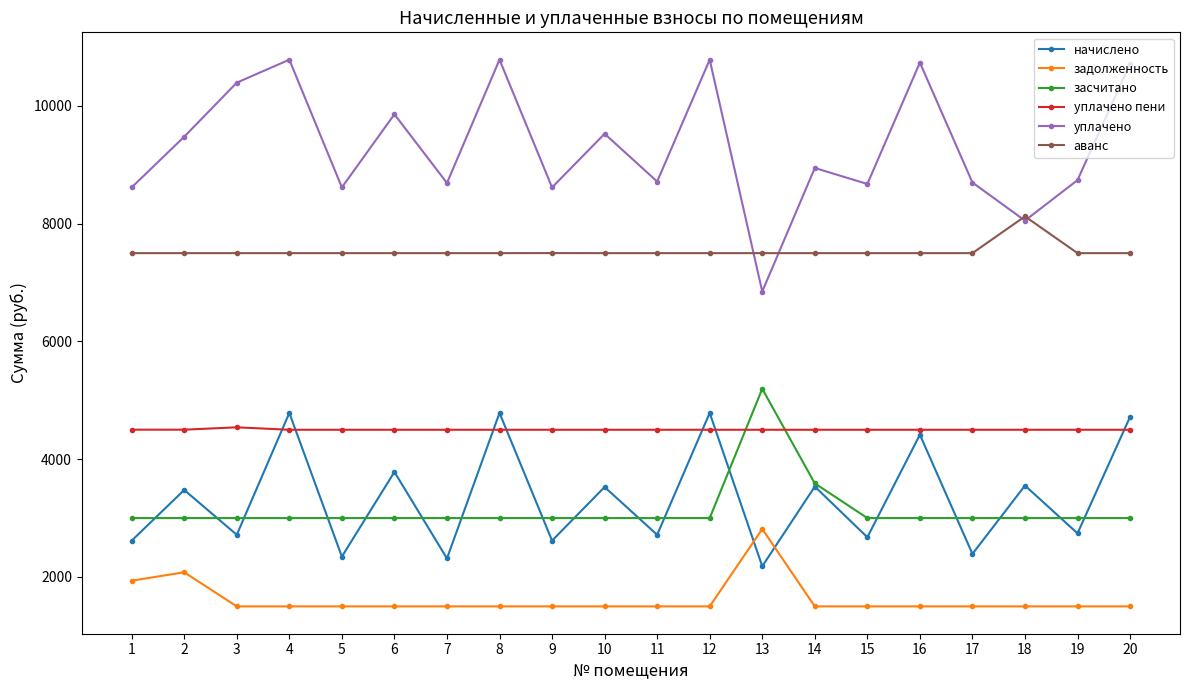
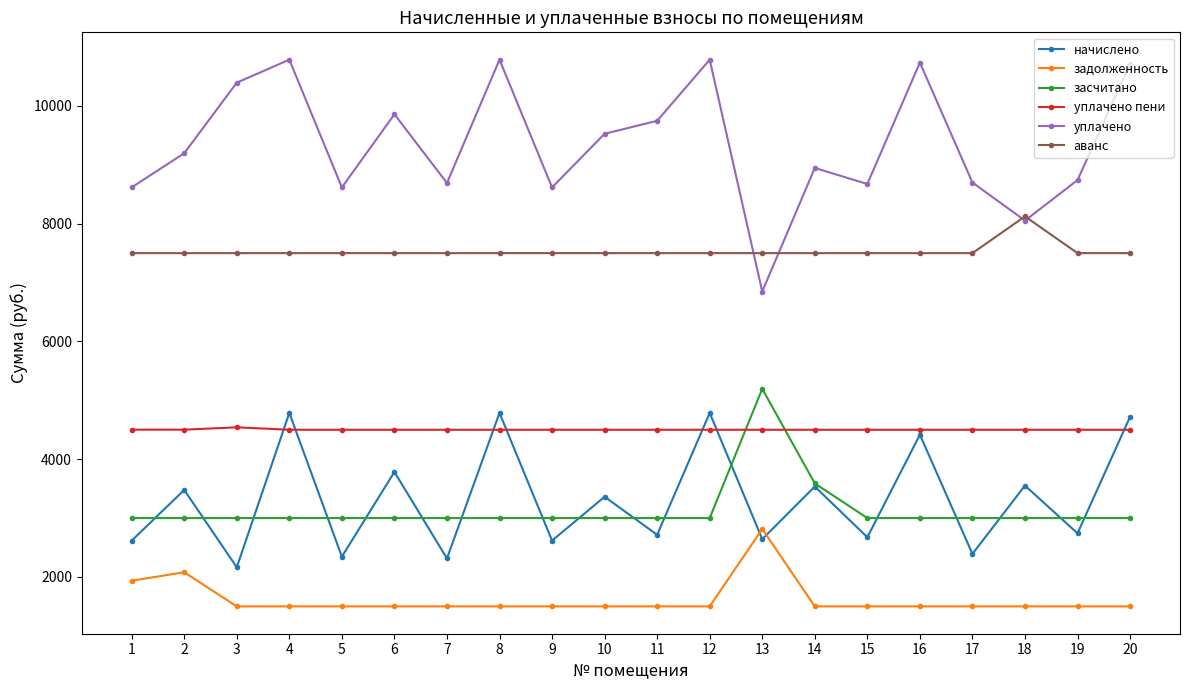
  {
    "начислено": {
      "1": 2600,
      "2": 3500,
-     "3": 2700,
+     "3": 2200,
      "4": 4800,
      "5": 2300,
      "6": 3800,
      "7": 2300,
      "8": 4800,
      "9": 2600,
-     "10": 3500,
+     "10": 3400,
      "11": 2700,
      "12": 4800,
-     "13": 2200,
+     "13": 2600,
      "14": 3500,
      "15": 2700,
      "16": 4400,
      "17": 2400,
      "18": 3600,
      "19": 2700,
      "20": 4700
    },
    "задолженность": {
      "1": 1900,
      "2": 2100,
      "3": 1500,
      "4": 1500,
      "5": 1500,
      "6": 1500,
      "7": 1500,
      "8": 1500,
      "9": 1500,
      "10": 1500,
      "11": 1500,
      "12": 1500,
      "13": 2800,
      "14": 1500,
      "15": 1500,
      "16": 1500,
      "17": 1500,
      "18": 1500,
      "19": 1500,
      "20": 1500
    },
    "засчитано": {
      "1": 3000,
      "2": 3000,
      "3": 3000,
      "4": 3000,
      "5": 3000,
      "6": 3000,
      "7": 3000,
      "8": 3000,
      "9": 3000,
      "10": 3000,
      "11": 3000,
      "12": 3000,
      "13": 5200,
      "14": 3600,
      "15": 3000,
      "16": 3000,
      "17": 3000,
      "18": 3000,
      "19": 3000,
      "20": 3000
    },
    "уплачено пени": {
      "1": 4500,
      "2": 4500,
      "3": 4500,
      "4": 4500,
      "5": 4500,
      "6": 4500,
      "7": 4500,
      "8": 4500,
      "9": 4500,
      "10": 4500,
      "11": 4500,
      "12": 4500,
      "13": 4500,
      "14": 4500,
      "15": 4500,
      "16": 4500,
      "17": 4500,
      "18": 4500,
      "19": 4500,
      "20": 4500
    },
    "уплачено": {
      "1": 8600,
-     "2": 9500,
+     "2": 9200,
      "3": 10400,
      "4": 10800,
      "5": 8600,
      "6": 9900,
      "7": 8700,
      "8": 10800,
      "9": 8600,
      "10": 9500,
-     "11": 8700,
+     "11": 9700,
      "12": 10800,
      "13": 6800,
      "14": 8900,
      "15": 8700,
      "16": 10700,
      "17": 8700,
      "18": 8100,
      "19": 8700
    },
    "аванс": {
      "1": 7500,
      "2": 7500,
      "3": 7500,
      "4": 7500,
      "5": 7500,
      "6": 7500,
      "7": 7500,
      "8": 7500,
      "9": 7500,
      "10": 7500,
      "11": 7500,
      "12": 7500,
      "13": 7500,
      "14": 7500,
      "15": 7500,
      "16": 7500,
      "17": 7500,
      "18": 8100,
      "19": 7500,
      "20": 7500
    }
  }
